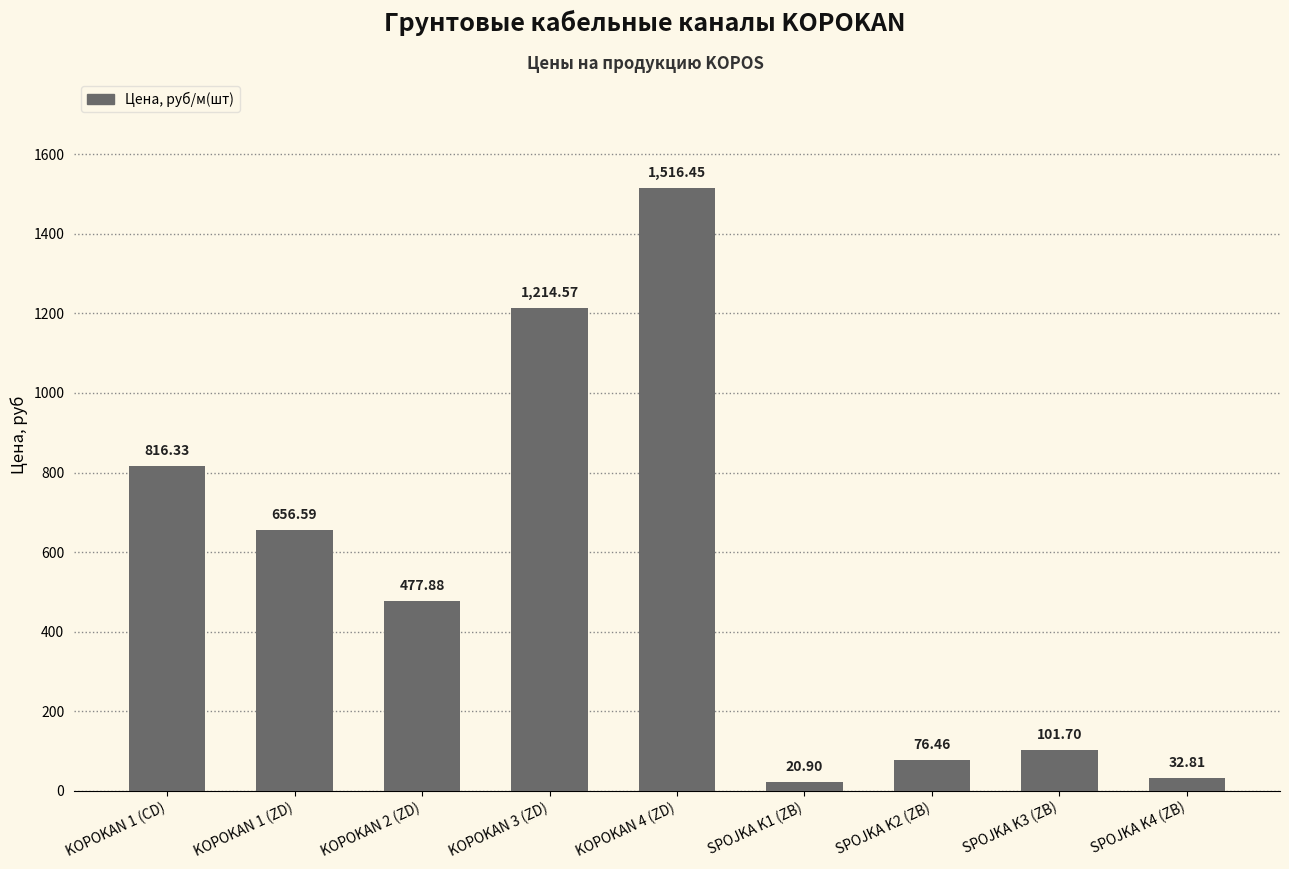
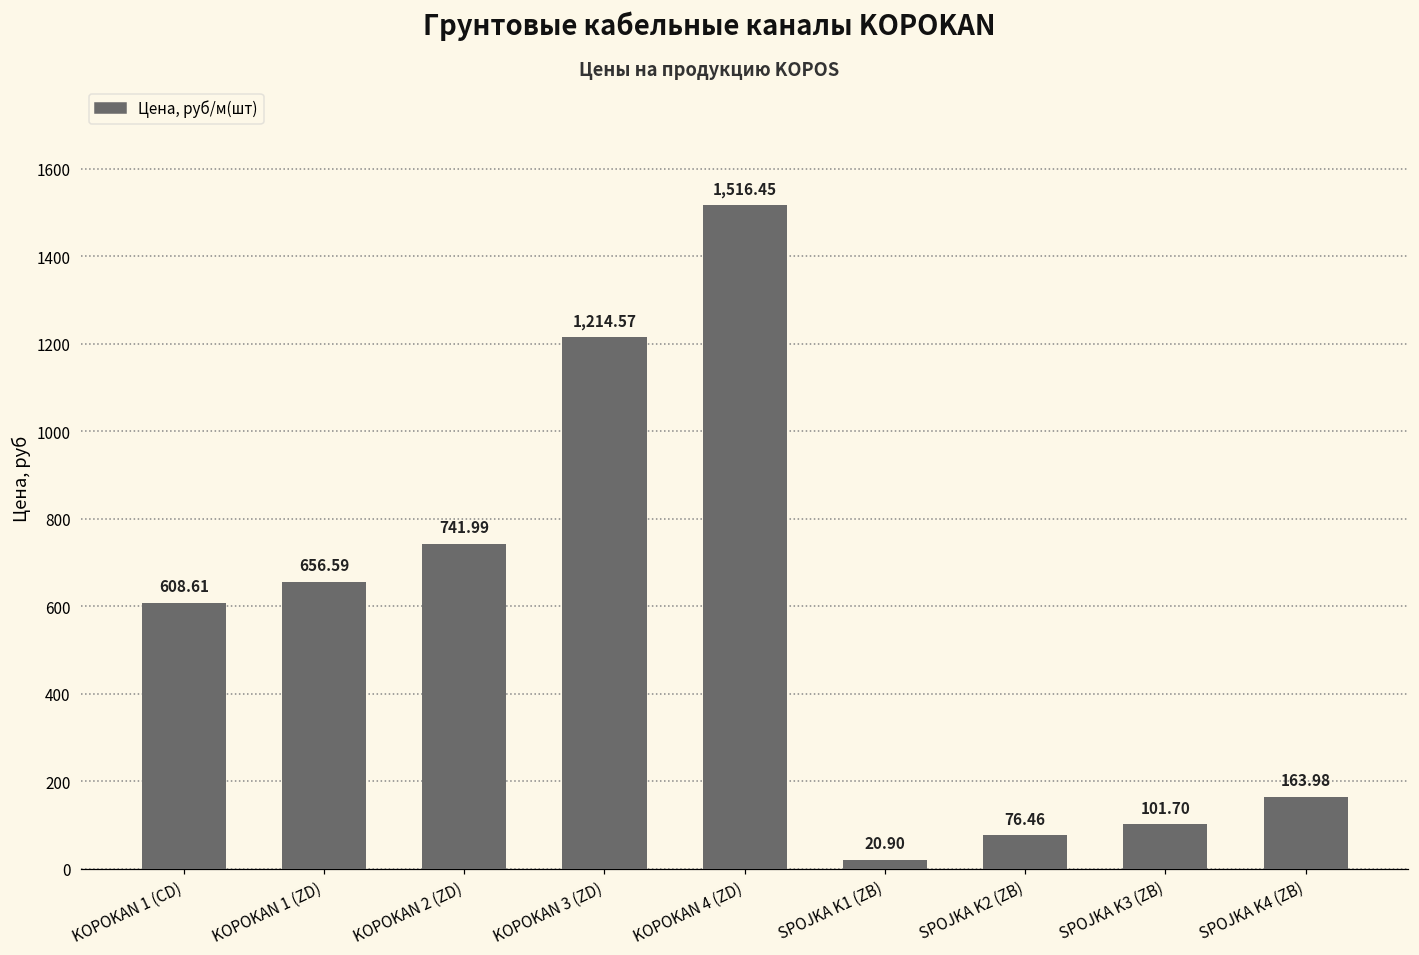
  {
-   "KOPOKAN 1 (CD)": "816.33",
+   "KOPOKAN 1 (CD)": "608.61",
    "KOPOKAN 1 (ZD)": "656.59",
-   "KOPOKAN 2 (ZD)": "477.88",
+   "KOPOKAN 2 (ZD)": "741.99",
    "KOPOKAN 3 (ZD)": "1,214.57",
    "KOPOKAN 4 (ZD)": "1,516.45",
    "SPOJKA K1 (ZB)": "20.90",
    "SPOJKA K2 (ZB)": "76.46",
    "SPOJKA K3 (ZB)": "101.70",
-   "SPOJKA K4 (ZB)": "32.81"
+   "SPOJKA K4 (ZB)": "163.98"
  }
